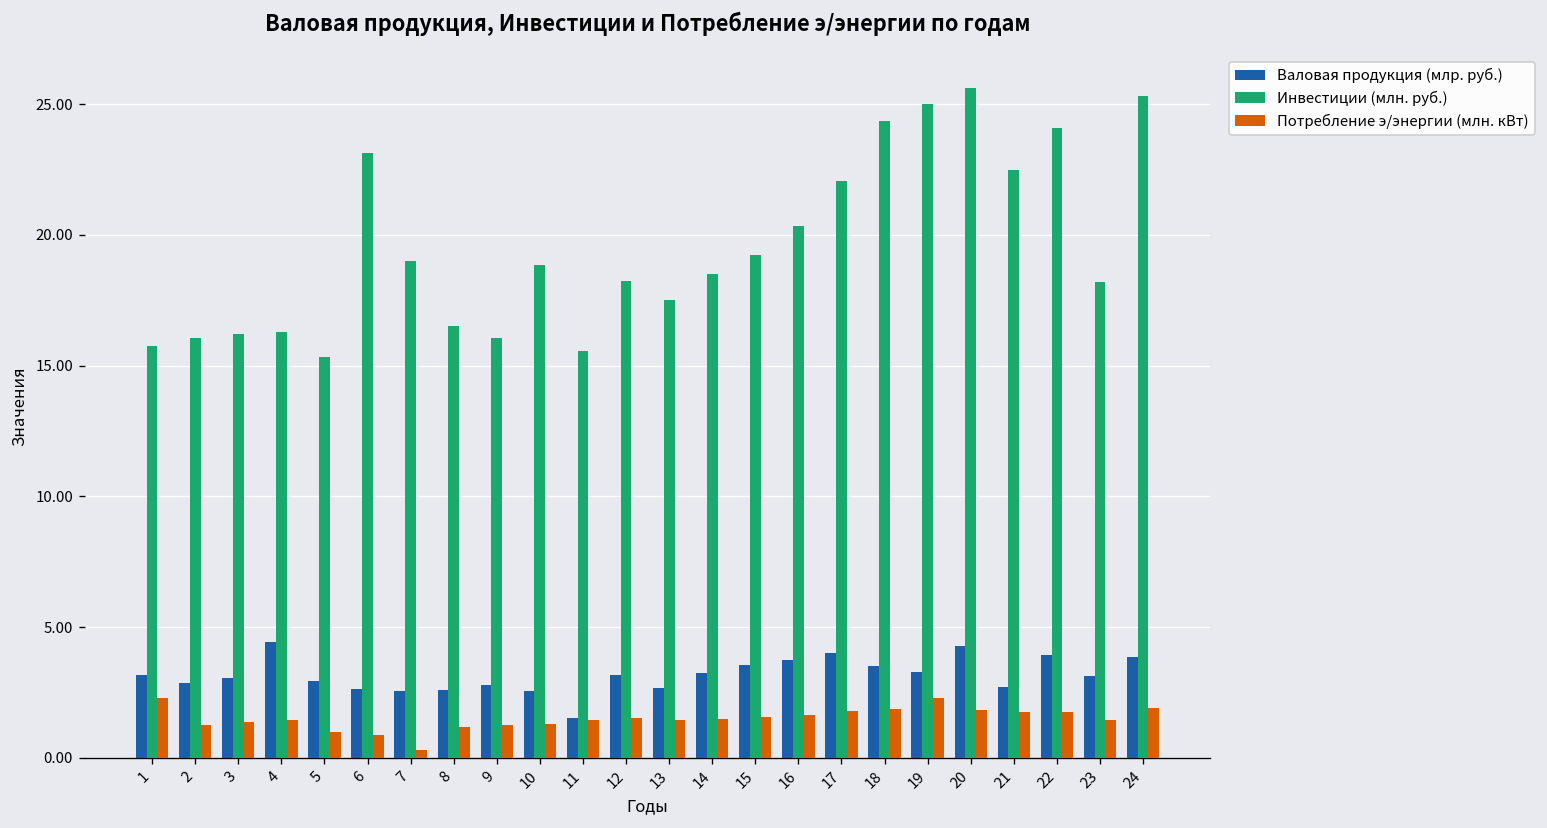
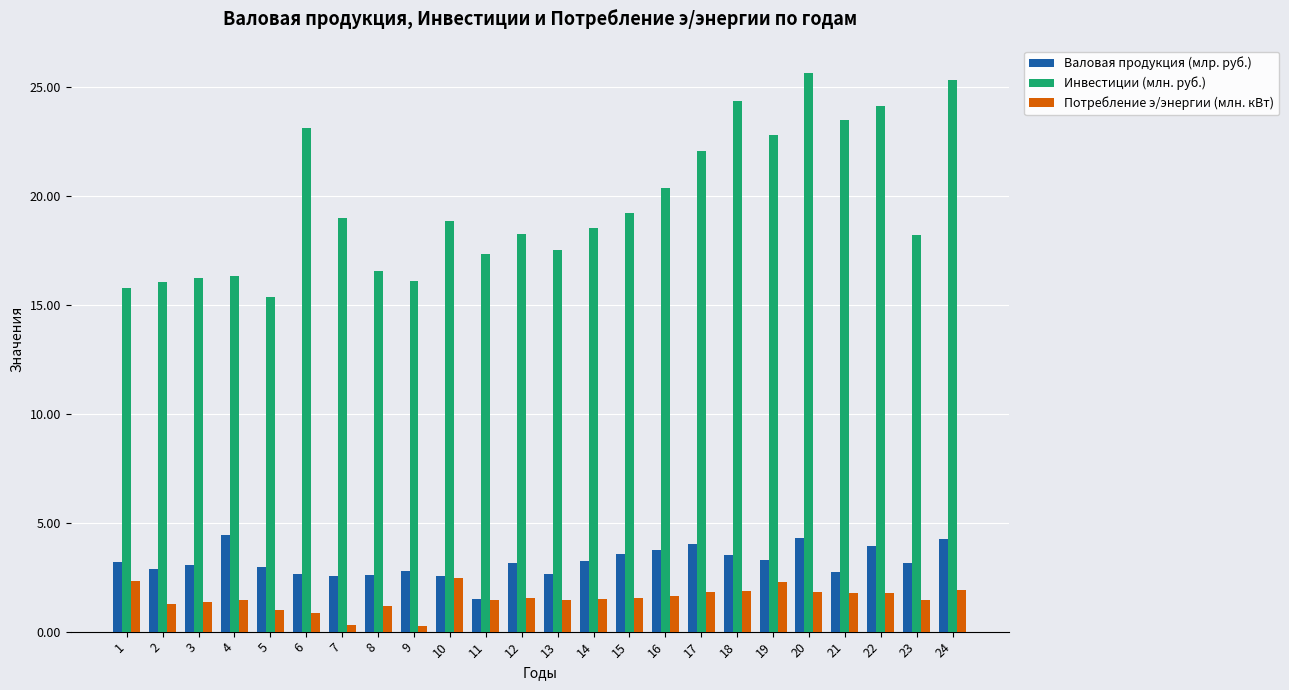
  {
    "Валовая продукция (млр. руб.)": {
      "1": 3.2,
      "2": 2.9,
      "3": 3.1,
      "4": 4.4,
      "5": 3.0,
      "6": 2.6,
      "7": 2.6,
      "8": 2.6,
      "9": 2.8,
      "10": 2.6,
      "11": 1.5,
      "12": 3.2,
      "13": 2.7,
      "14": 3.3,
      "15": 3.6,
      "16": 3.8,
      "17": 4.0,
      "18": 3.5,
      "19": 3.3,
      "20": 4.3,
      "21": 2.7,
      "22": 4.0,
      "23": 3.2,
-     "24": 3.9
+     "24": 4.3
    },
    "Инвестиции (млн. руб.)": {
      "1": 15.8,
      "2": 16.1,
      "3": 16.2,
      "4": 16.3,
      "5": 15.3,
      "6": 23.1,
      "7": 19.0,
      "8": 16.5,
      "9": 16.1,
      "10": 18.9,
-     "11": 15.6,
+     "11": 17.3,
      "12": 18.3,
      "13": 17.5,
      "14": 18.5,
      "15": 19.2,
      "16": 20.3,
      "17": 22.1,
      "18": 24.3,
-     "19": 25.0,
+     "19": 22.8,
      "20": 25.6,
-     "21": 22.5,
+     "21": 23.5,
      "22": 24.1,
      "23": 18.2,
      "24": 25.3
    },
    "Потребление э/энергии (млн. кВт)": {
      "1": 2.3,
      "2": 1.3,
      "3": 1.4,
      "4": 1.4,
      "5": 1.0,
      "6": 0.9,
      "7": 0.3,
      "8": 1.2,
-     "9": 1.3,
-     "10": 1.3,
+     "9": 0.2,
+     "10": 2.5,
      "11": 1.4,
      "12": 1.5,
      "13": 1.5,
      "14": 1.5,
      "15": 1.6,
      "16": 1.6,
      "17": 1.8,
      "18": 1.9,
      "19": 2.3,
      "20": 1.8,
      "21": 1.8,
      "22": 1.8,
      "23": 1.5,
      "24": 1.9
    }
  }
